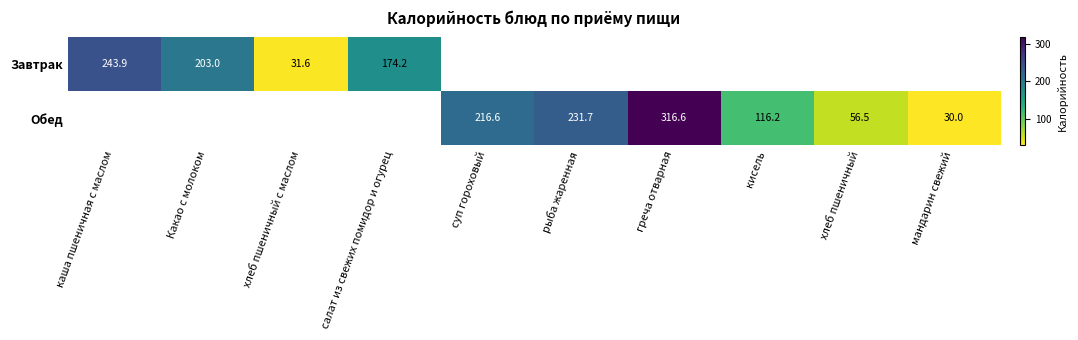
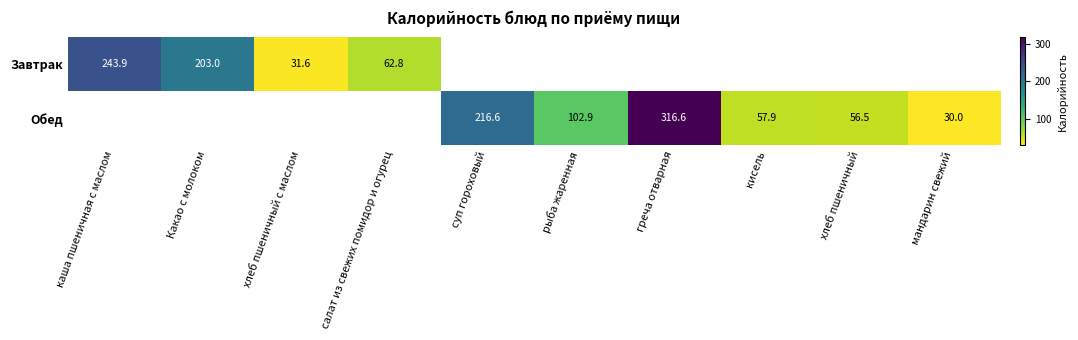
  {
    "Завтрак": {
      "каша пшеничная с маслом": 243.9,
      "Какао с молоком": 203.0,
      "хлеб пшеничный с маслом": 31.6,
-     "салат из свежих помидор и огурец": 174.2
+     "салат из свежих помидор и огурец": 62.8
    },
    "Обед": {
      "суп гороховый": 216.6,
-     "рыба жаренная": 231.7,
+     "рыба жаренная": 102.9,
      "греча отварная": 316.6,
-     "кисель": 116.2,
+     "кисель": 57.9,
      "хлеб пшеничный": 56.5,
      "мандарин свежий": 30.0
    }
  }
